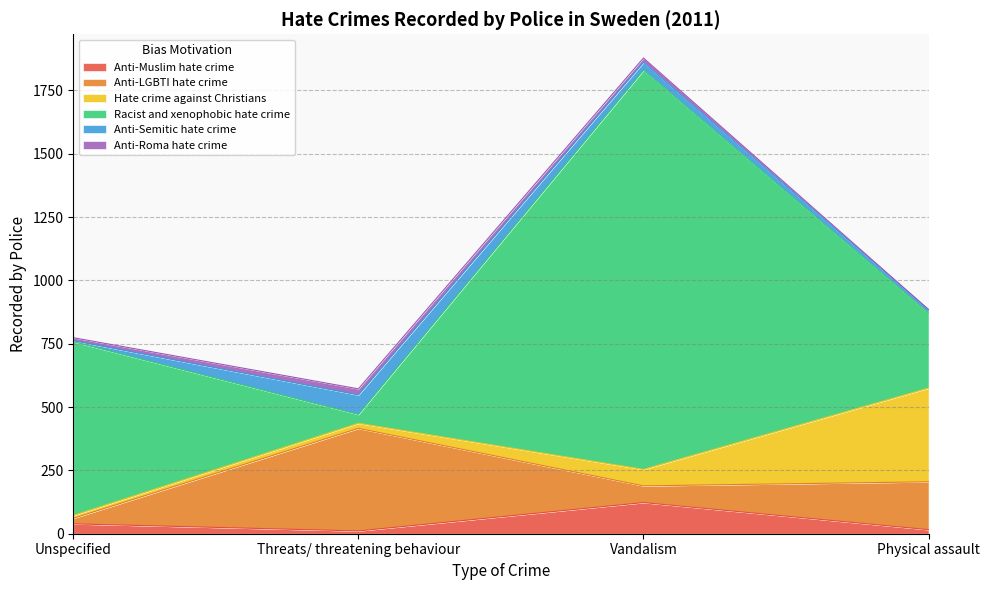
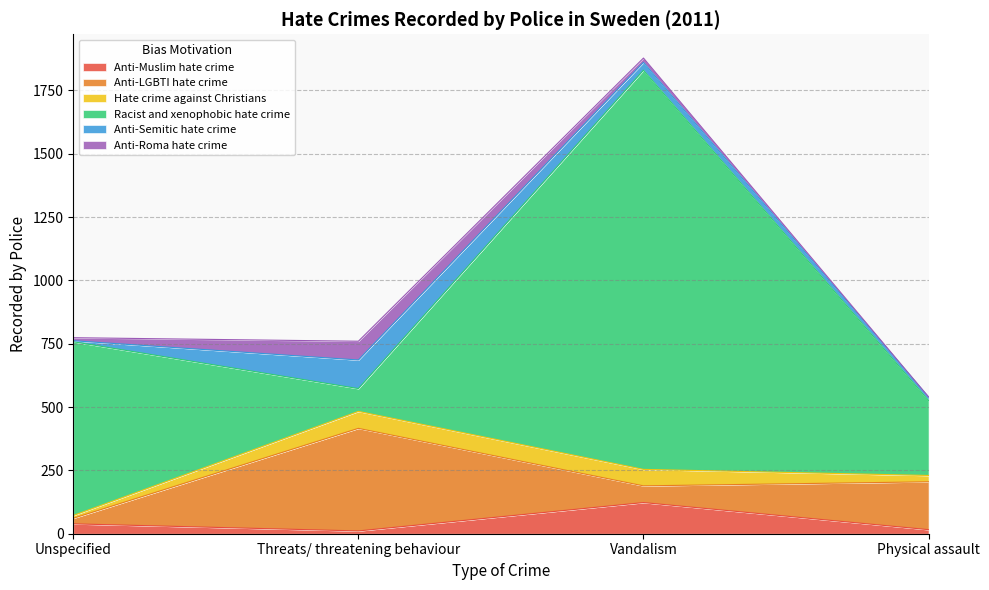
  {
    "Hate crime against Christians": {
      "Unspecified": 10,
-     "Threats/ threatening behaviour": 20,
+     "Threats/ threatening behaviour": 70,
      "Vandalism": 70,
-     "Physical assault": 370
+     "Physical assault": 30
    },
    "Racist and xenophobic hate crime": {
-     "Threats/ threatening behaviour": 40,
+     "Threats/ threatening behaviour": 90,
      "Vandalism": 1580,
      "Physical assault": 300
    },
    "Anti-Semitic hate crime": {
-     "Threats/ threatening behaviour": 80,
+     "Threats/ threatening behaviour": 110,
      "Vandalism": 30
    },
    "Anti-Roma hate crime": {
      "Unspecified": 10,
-     "Threats/ threatening behaviour": 20,
+     "Threats/ threatening behaviour": 70,
      "Vandalism": 20
    }
  }
